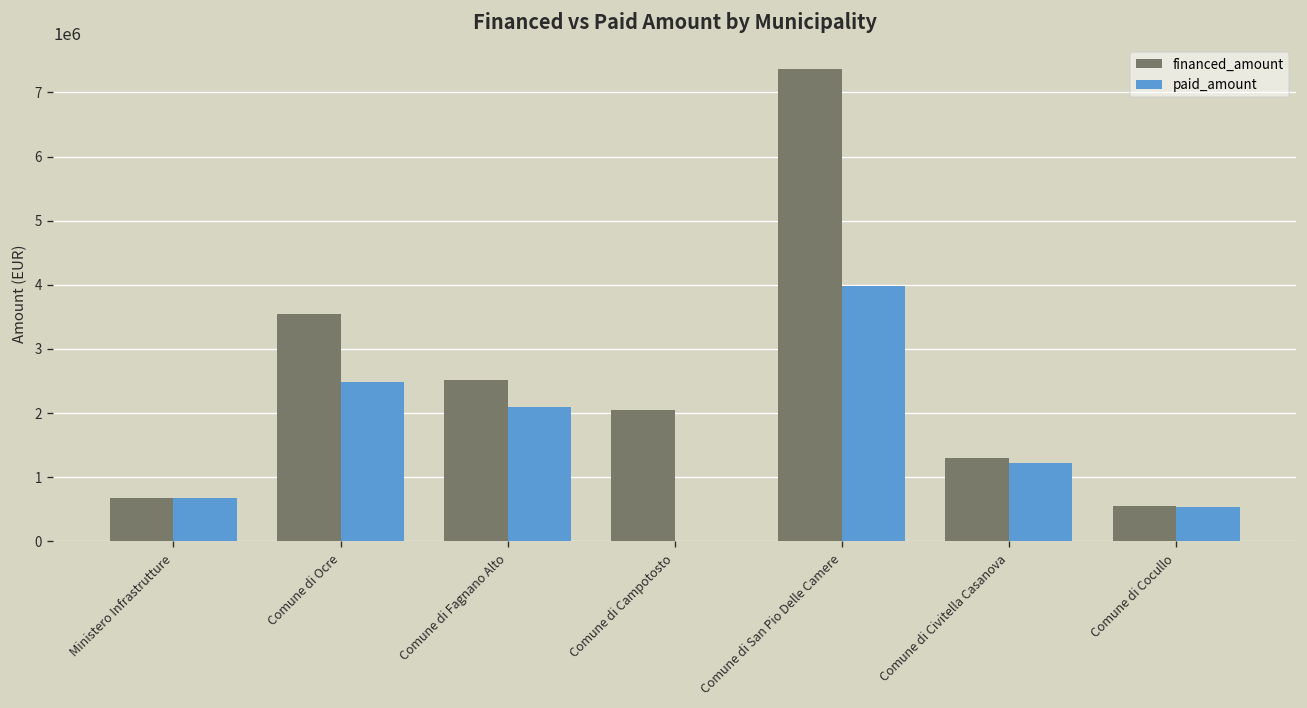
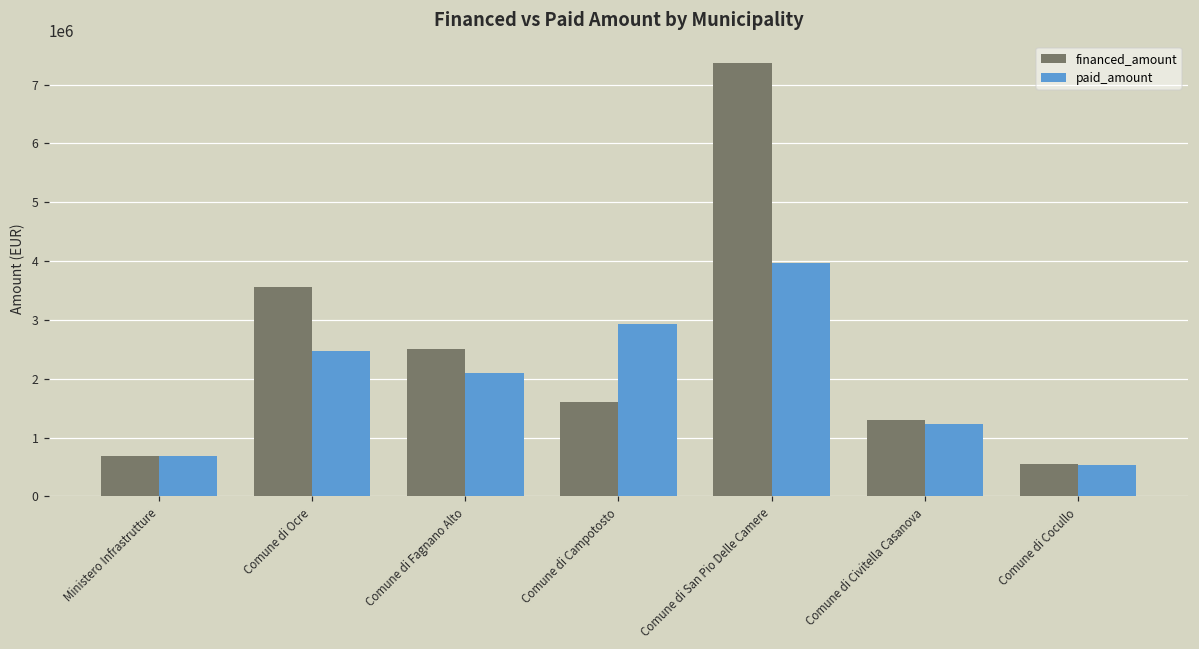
  {
    "financed_amount": {
      "Ministero Infrastrutture": 700000,
      "Comune di Ocre": 3600000,
      "Comune di Fagnano Alto": 2500000,
-     "Comune di Campotosto": 2000000,
+     "Comune di Campotosto": 1600000,
      "Comune di San Pio Delle Camere": 7400000,
      "Comune di Civitella Casanova": 1300000,
      "Comune di Cocullo": 600000
    },
    "paid_amount": {
      "Ministero Infrastrutture": 700000,
      "Comune di Ocre": 2500000,
      "Comune di Fagnano Alto": 2100000,
-     "Comune di Campotosto": 0,
+     "Comune di Campotosto": 2900000,
      "Comune di San Pio Delle Camere": 4000000,
      "Comune di Civitella Casanova": 1200000,
      "Comune di Cocullo": 500000
    }
  }
